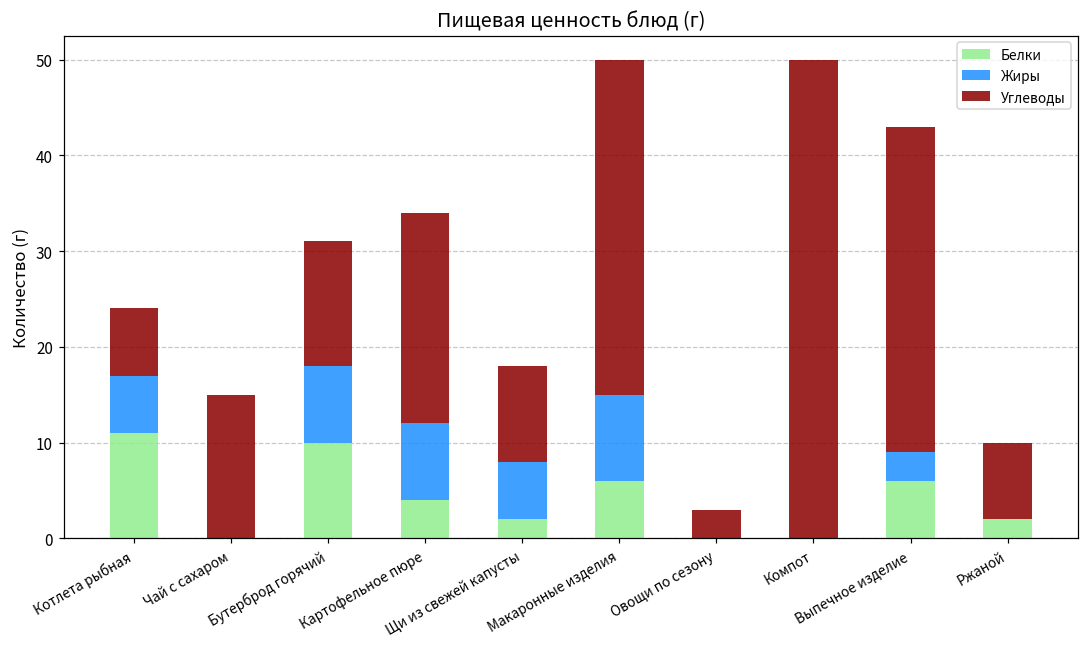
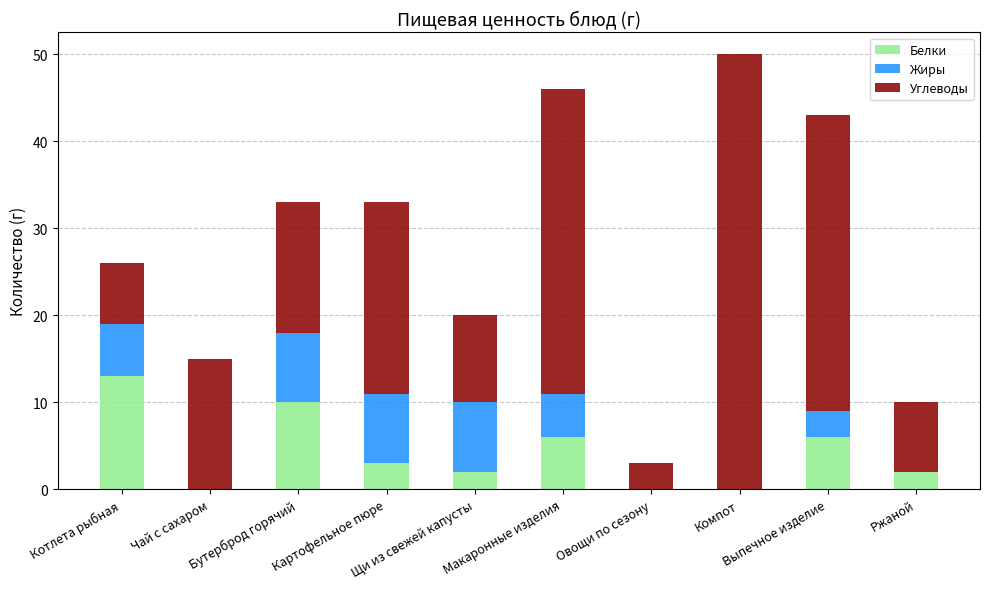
  {
    "Белки": {
-     "Котлета рыбная": 11,
+     "Котлета рыбная": 13,
      "Чай с сахаром": 0,
      "Бутерброд горячий": 10,
-     "Картофельное пюре": 4,
+     "Картофельное пюре": 3,
      "Щи из свежей капусты": 2,
      "Макаронные изделия": 6,
      "Овощи по сезону": 0,
      "Компот": 0,
      "Выпечное изделие": 6,
      "Ржаной": 2
    },
    "Жиры": {
      "Котлета рыбная": 6,
      "Чай с сахаром": 0,
      "Бутерброд горячий": 8,
      "Картофельное пюре": 8,
-     "Щи из свежей капусты": 6,
-     "Макаронные изделия": 9,
+     "Щи из свежей капусты": 8,
+     "Макаронные изделия": 5,
      "Овощи по сезону": 0,
      "Компот": 0,
      "Выпечное изделие": 3,
      "Ржаной": 0
    },
    "Углеводы": {
      "Котлета рыбная": 7,
      "Чай с сахаром": 15,
-     "Бутерброд горячий": 13,
+     "Бутерброд горячий": 15,
      "Картофельное пюре": 22,
      "Щи из свежей капусты": 10,
      "Макаронные изделия": 35,
      "Овощи по сезону": 3,
      "Компот": 50,
      "Выпечное изделие": 34,
      "Ржаной": 8
    }
  }
